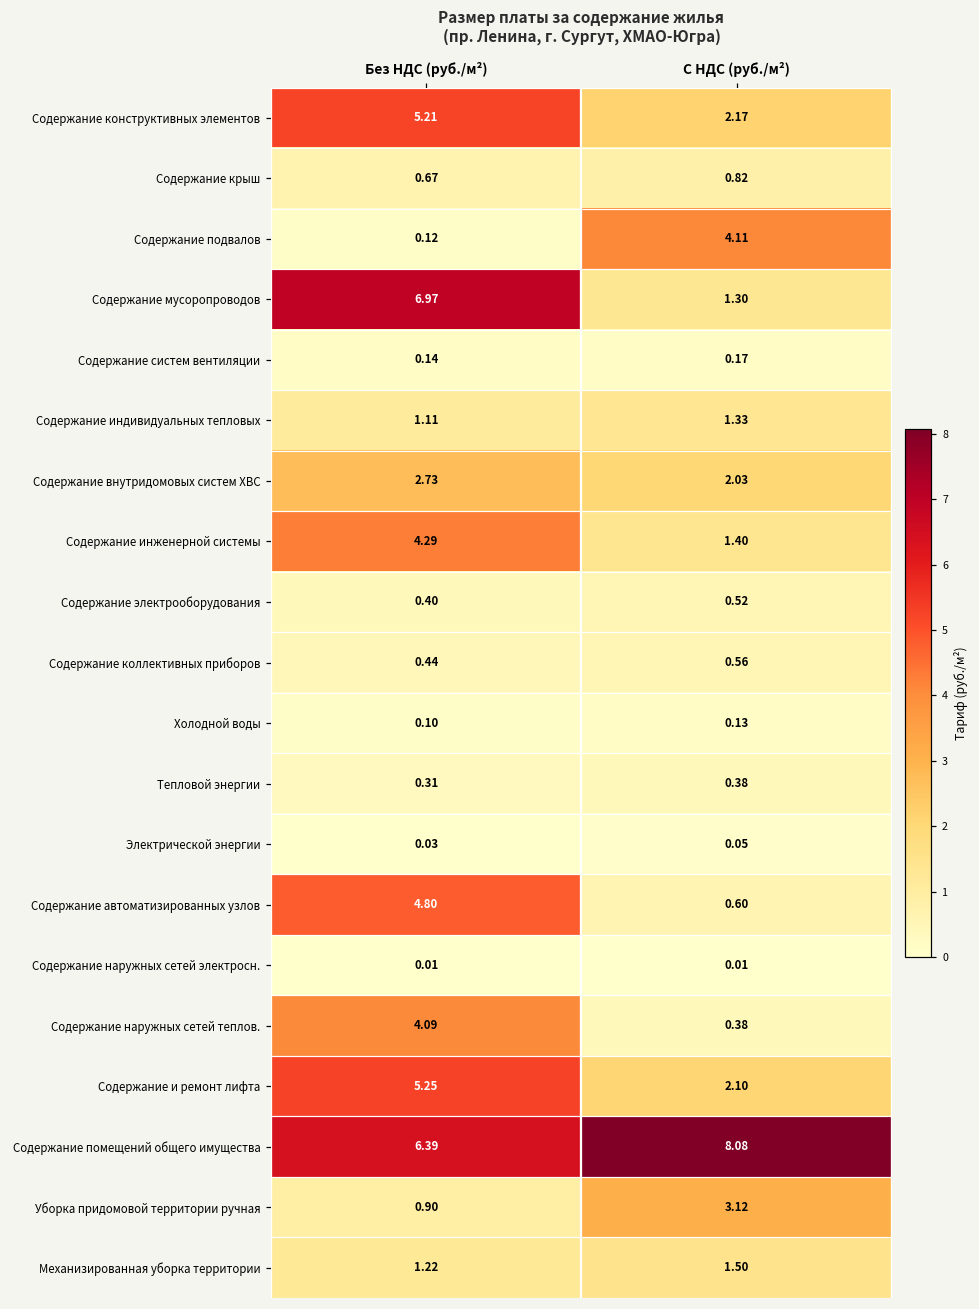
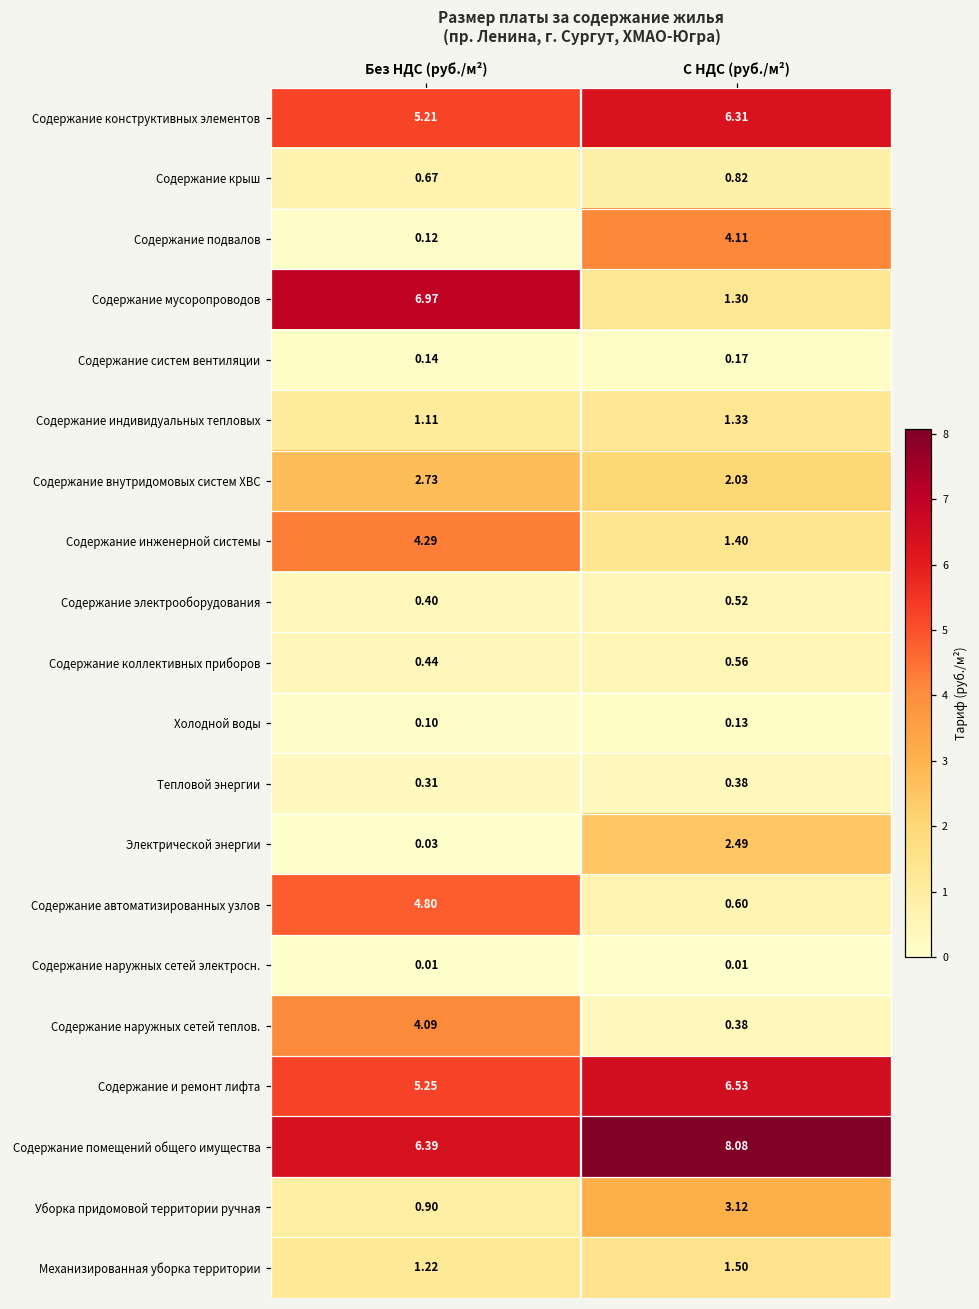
  {
    "Содержание конструктивных элементов": {
      "Без НДС (руб./м²)": 5.21,
-     "С НДС (руб./м²)": 2.17
+     "С НДС (руб./м²)": 6.31
    },
    "Содержание крыш": {
      "Без НДС (руб./м²)": 0.67,
      "С НДС (руб./м²)": 0.82
    },
    "Содержание подвалов": {
      "Без НДС (руб./м²)": 0.12,
      "С НДС (руб./м²)": 4.11
    },
    "Содержание мусоропроводов": {
      "Без НДС (руб./м²)": 6.97,
      "С НДС (руб./м²)": 1.30
    },
    "Содержание систем вентиляции": {
      "Без НДС (руб./м²)": 0.14,
      "С НДС (руб./м²)": 0.17
    },
    "Содержание индивидуальных тепловых": {
      "Без НДС (руб./м²)": 1.11,
      "С НДС (руб./м²)": 1.33
    },
    "Содержание внутридомовых систем ХВС": {
      "Без НДС (руб./м²)": 2.73,
      "С НДС (руб./м²)": 2.03
    },
    "Содержание инженерной системы": {
      "Без НДС (руб./м²)": 4.29,
      "С НДС (руб./м²)": 1.40
    },
    "Содержание электрооборудования": {
      "Без НДС (руб./м²)": 0.40,
      "С НДС (руб./м²)": 0.52
    },
    "Содержание коллективных приборов": {
      "Без НДС (руб./м²)": 0.44,
      "С НДС (руб./м²)": 0.56
    },
    "Холодной воды": {
      "Без НДС (руб./м²)": 0.10,
      "С НДС (руб./м²)": 0.13
    },
    "Тепловой энергии": {
      "Без НДС (руб./м²)": 0.31,
      "С НДС (руб./м²)": 0.38
    },
    "Электрической энергии": {
      "Без НДС (руб./м²)": 0.03,
-     "С НДС (руб./м²)": 0.05
+     "С НДС (руб./м²)": 2.49
    },
    "Содержание автоматизированных узлов": {
      "Без НДС (руб./м²)": 4.80,
      "С НДС (руб./м²)": 0.60
    },
    "Содержание наружных сетей электросн.": {
      "Без НДС (руб./м²)": 0.01,
      "С НДС (руб./м²)": 0.01
    },
    "Содержание наружных сетей теплов.": {
      "Без НДС (руб./м²)": 4.09,
      "С НДС (руб./м²)": 0.38
    },
    "Содержание и ремонт лифта": {
      "Без НДС (руб./м²)": 5.25,
-     "С НДС (руб./м²)": 2.10
+     "С НДС (руб./м²)": 6.53
    },
    "Содержание помещений общего имущества": {
      "Без НДС (руб./м²)": 6.39,
      "С НДС (руб./м²)": 8.08
    },
    "Уборка придомовой территории ручная": {
      "Без НДС (руб./м²)": 0.90,
      "С НДС (руб./м²)": 3.12
    },
    "Механизированная уборка территории": {
      "Без НДС (руб./м²)": 1.22,
      "С НДС (руб./м²)": 1.50
    }
  }
